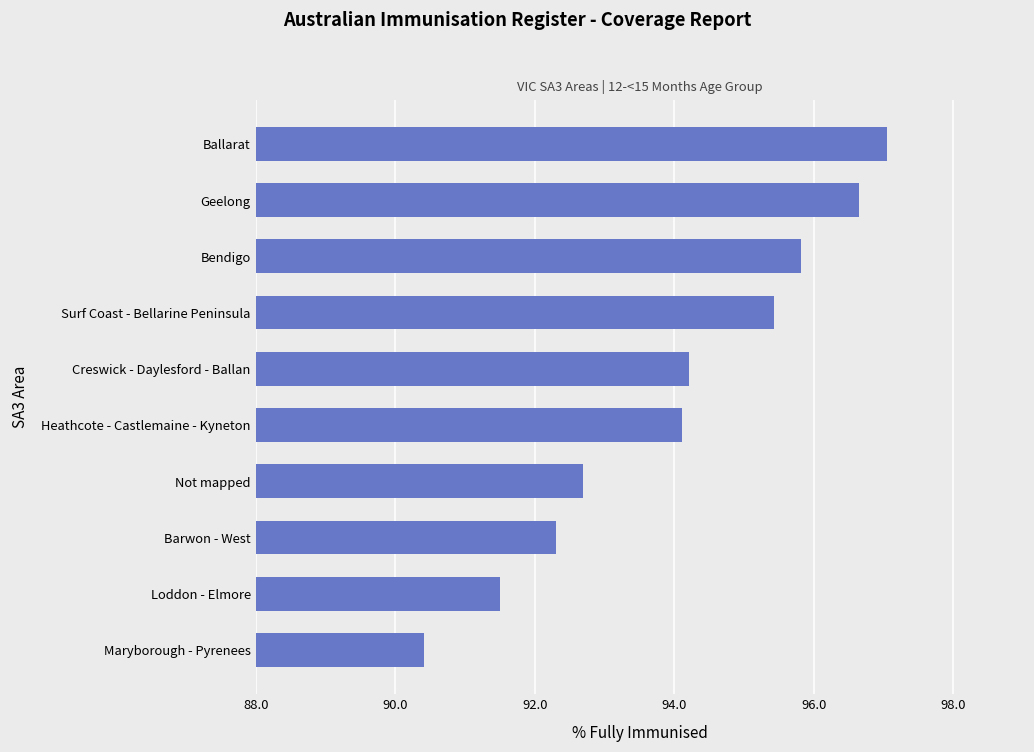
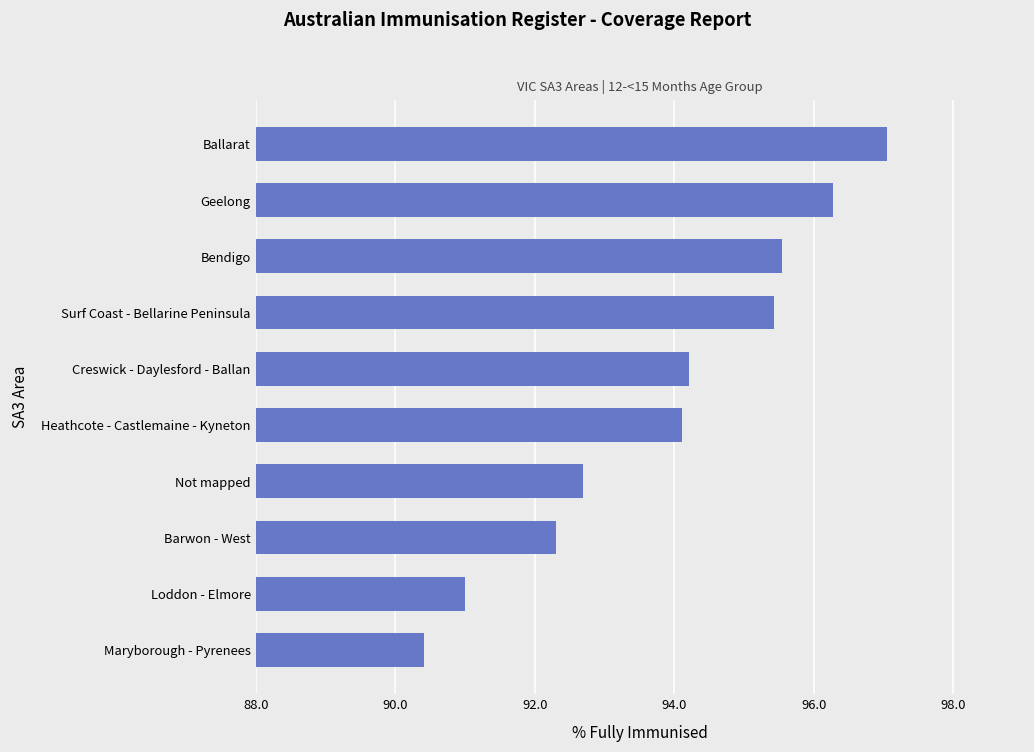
  {
    "Ballarat": 97.1,
-   "Geelong": 96.6,
-   "Bendigo": 95.8,
+   "Geelong": 96.3,
+   "Bendigo": 95.5,
    "Surf Coast - Bellarine Peninsula": 95.4,
    "Creswick - Daylesford - Ballan": 94.2,
    "Heathcote - Castlemaine - Kyneton": 94.1,
    "Not mapped": 92.7,
    "Barwon - West": 92.3,
-   "Loddon - Elmore": 91.5,
+   "Loddon - Elmore": 91.0,
    "Maryborough - Pyrenees": 90.4
  }
